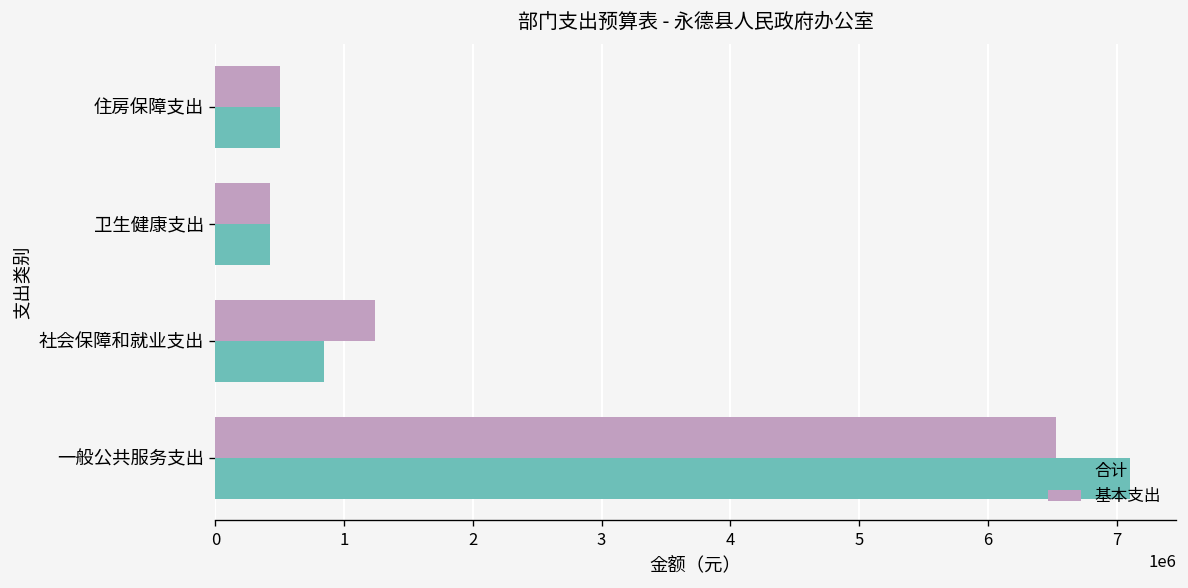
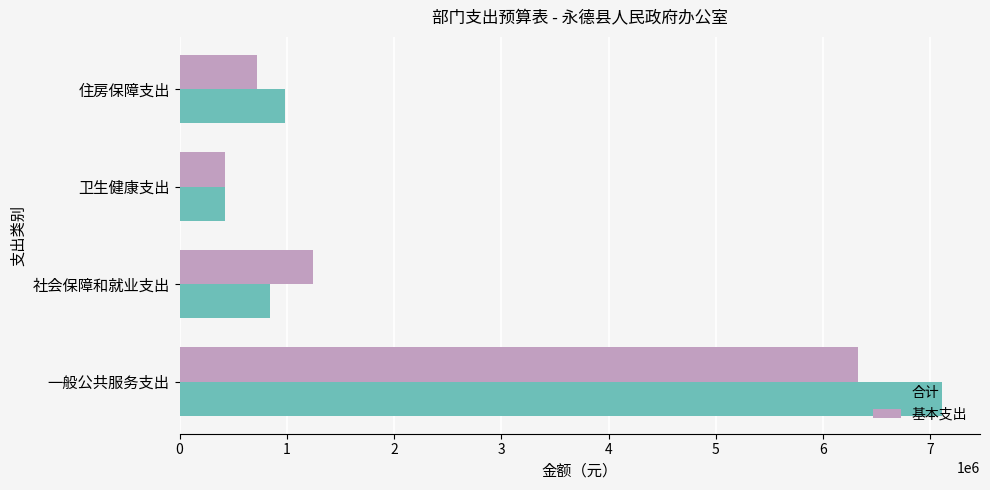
  {
    "合计": {
-     "住房保障支出": 500000,
+     "住房保障支出": 990000,
      "卫生健康支出": 430000,
      "社会保障和就业支出": 840000,
      "一般公共服务支出": 7110000
    },
    "基本支出": {
-     "住房保障支出": 500000,
+     "住房保障支出": 720000,
      "卫生健康支出": 430000,
      "社会保障和就业支出": 1240000,
-     "一般公共服务支出": 6530000
+     "一般公共服务支出": 6330000
    }
  }
